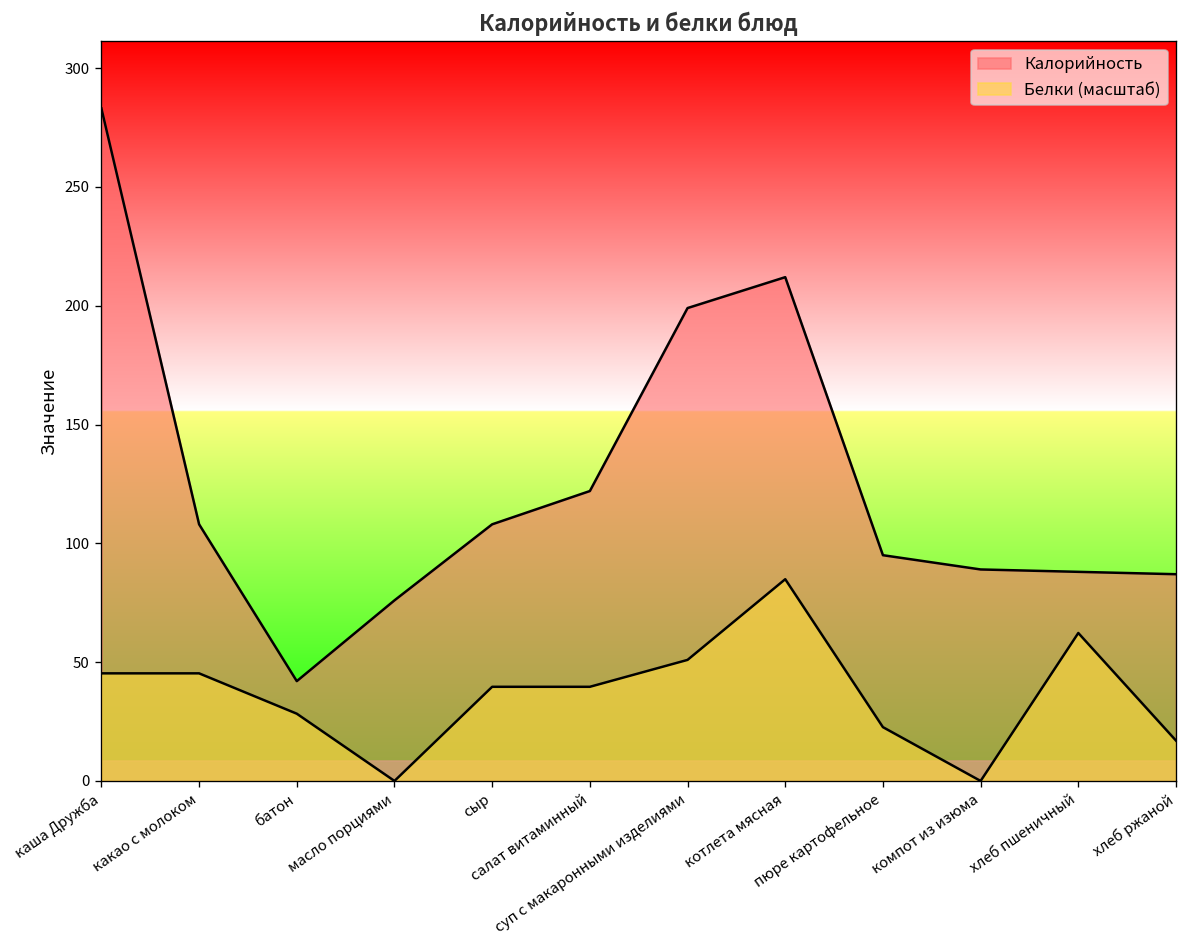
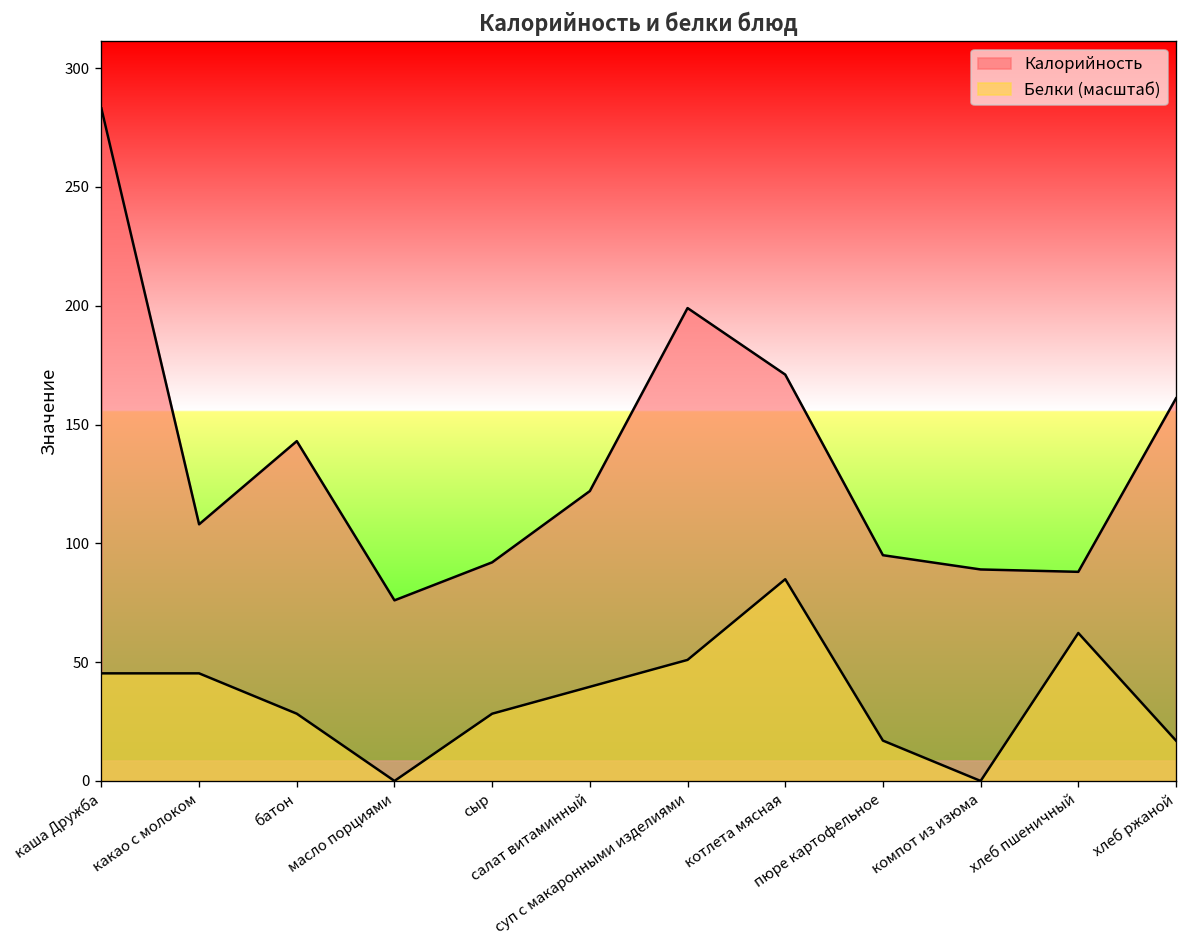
  {
    "Калорийность": {
      "каша Дружба": 283,
      "какао с молоком": 108,
-     "батон": 42,
+     "батон": 143,
      "масло порциями": 76,
-     "сыр": 108,
+     "сыр": 92,
      "салат витаминный": 122,
      "суп с макаронными изделиями": 199,
-     "котлета мясная": 212,
+     "котлета мясная": 171,
      "пюре картофельное": 95,
      "компот из изюма": 89,
      "хлеб пшеничный": 88,
-     "хлеб ржаной": 87
+     "хлеб ржаной": 161
    },
    "Белки (масштаб)": {
      "каша Дружба": 45,
      "какао с молоком": 45,
      "батон": 28,
-     "сыр": 40,
+     "сыр": 28,
      "салат витаминный": 40,
      "суп с макаронными изделиями": 51,
      "котлета мясная": 85,
-     "пюре картофельное": 23,
+     "пюре картофельное": 17,
      "хлеб пшеничный": 62,
      "хлеб ржаной": 17
    }
  }
